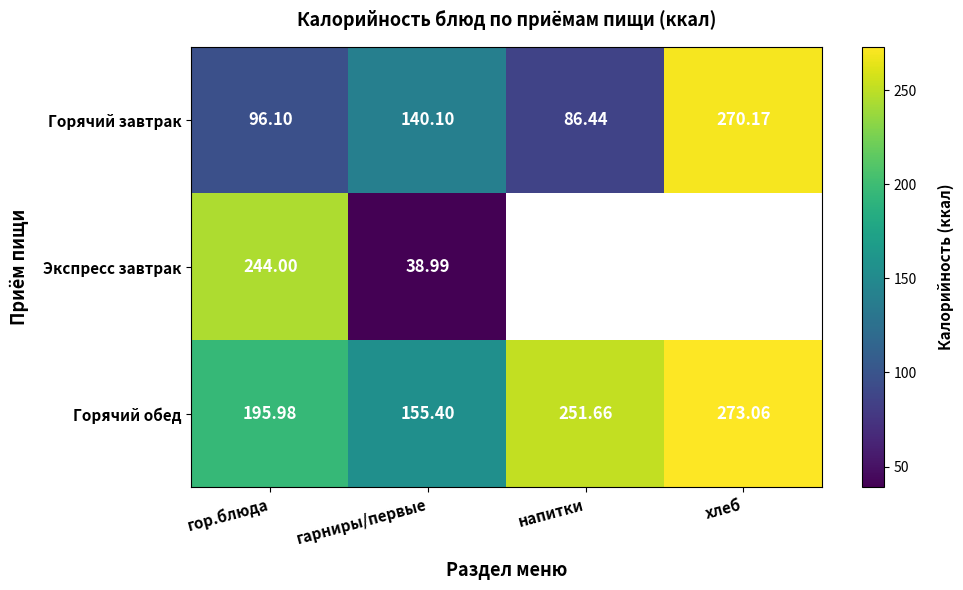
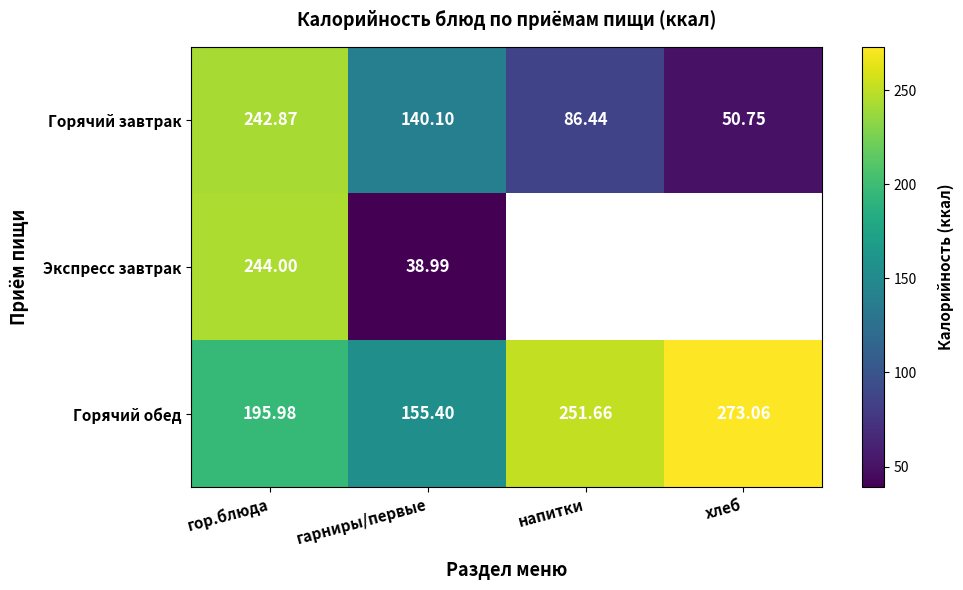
  {
    "Горячий завтрак": {
-     "гор.блюда": 96.10,
+     "гор.блюда": 242.87,
      "гарниры/первые": 140.10,
      "напитки": 86.44,
-     "хлеб": 270.17
+     "хлеб": 50.75
    },
    "Экспресс завтрак": {
      "гор.блюда": 244.00,
      "гарниры/первые": 38.99
    },
    "Горячий обед": {
      "гор.блюда": 195.98,
      "гарниры/первые": 155.40,
      "напитки": 251.66,
      "хлеб": 273.06
    }
  }
